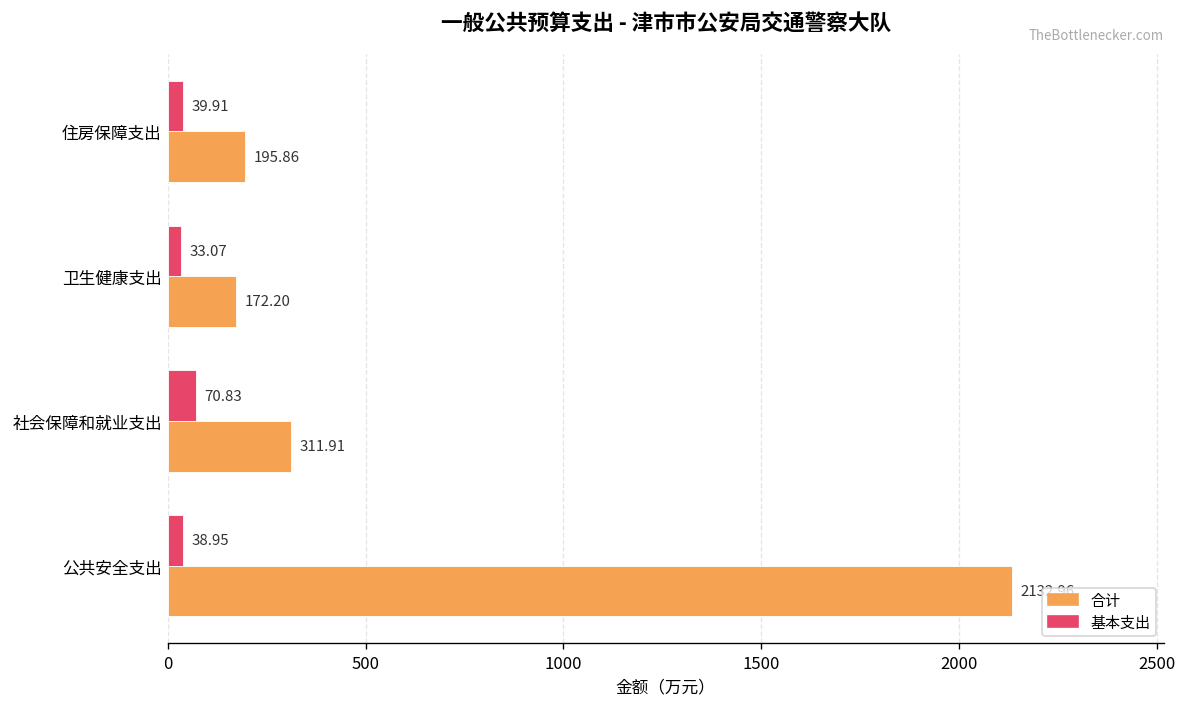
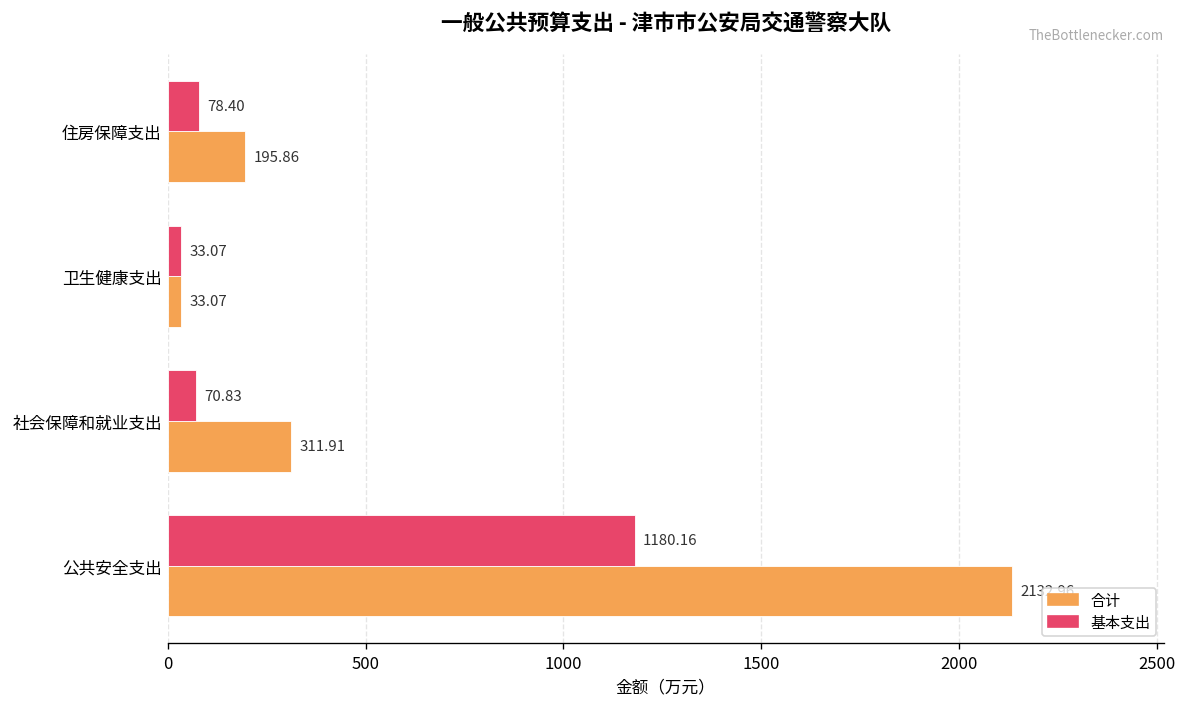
  {
    "合计": {
      "住房保障支出": 195.86,
-     "卫生健康支出": 172.20,
+     "卫生健康支出": 33.07,
      "社会保障和就业支出": 311.91
    },
    "基本支出": {
-     "住房保障支出": 39.91,
+     "住房保障支出": 78.40,
      "卫生健康支出": 33.07,
      "社会保障和就业支出": 70.83,
-     "公共安全支出": 38.95
+     "公共安全支出": 1180.16
    }
  }
